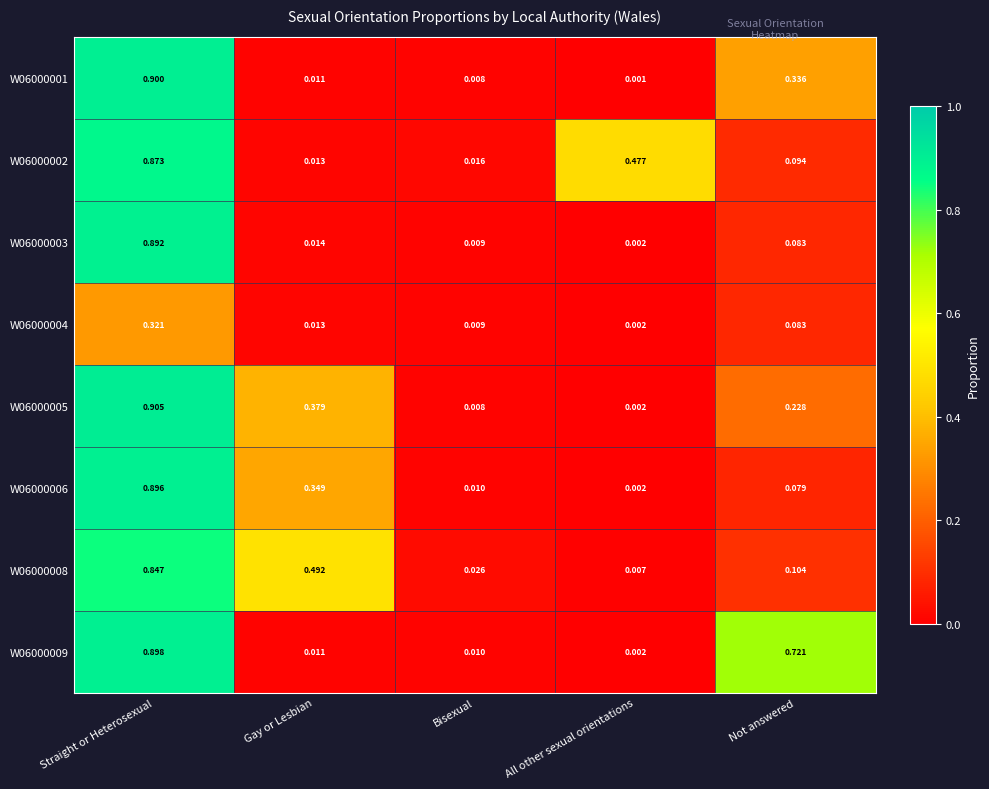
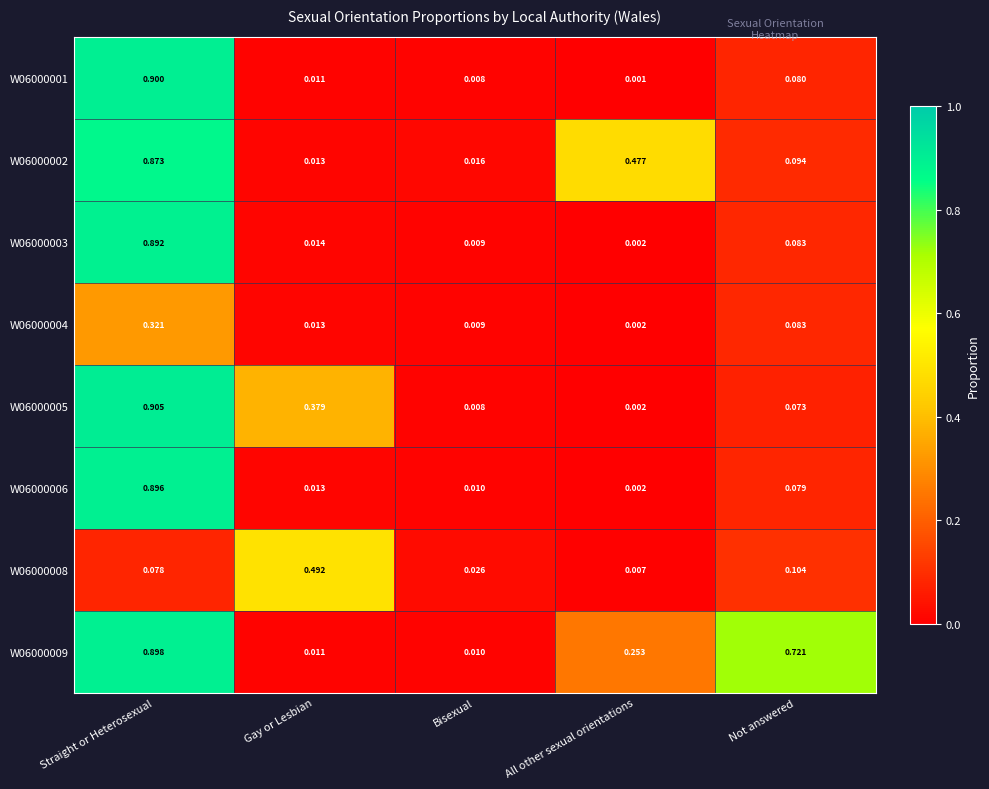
  {
    "W06000001": {
      "Straight or Heterosexual": 0.900,
      "Gay or Lesbian": 0.011,
      "Bisexual": 0.008,
      "All other sexual orientations": 0.001,
-     "Not answered": 0.336
+     "Not answered": 0.080
    },
    "W06000002": {
      "Straight or Heterosexual": 0.873,
      "Gay or Lesbian": 0.013,
      "Bisexual": 0.016,
      "All other sexual orientations": 0.477,
      "Not answered": 0.094
    },
    "W06000003": {
      "Straight or Heterosexual": 0.892,
      "Gay or Lesbian": 0.014,
      "Bisexual": 0.009,
      "All other sexual orientations": 0.002,
      "Not answered": 0.083
    },
    "W06000004": {
      "Straight or Heterosexual": 0.321,
      "Gay or Lesbian": 0.013,
      "Bisexual": 0.009,
      "All other sexual orientations": 0.002,
      "Not answered": 0.083
    },
    "W06000005": {
      "Straight or Heterosexual": 0.905,
      "Gay or Lesbian": 0.379,
      "Bisexual": 0.008,
      "All other sexual orientations": 0.002,
-     "Not answered": 0.228
+     "Not answered": 0.073
    },
    "W06000006": {
      "Straight or Heterosexual": 0.896,
-     "Gay or Lesbian": 0.349,
+     "Gay or Lesbian": 0.013,
      "Bisexual": 0.010,
      "All other sexual orientations": 0.002,
      "Not answered": 0.079
    },
    "W06000008": {
-     "Straight or Heterosexual": 0.847,
+     "Straight or Heterosexual": 0.078,
      "Gay or Lesbian": 0.492,
      "Bisexual": 0.026,
      "All other sexual orientations": 0.007,
      "Not answered": 0.104
    },
    "W06000009": {
      "Straight or Heterosexual": 0.898,
      "Gay or Lesbian": 0.011,
      "Bisexual": 0.010,
-     "All other sexual orientations": 0.002,
+     "All other sexual orientations": 0.253,
      "Not answered": 0.721
    }
  }
